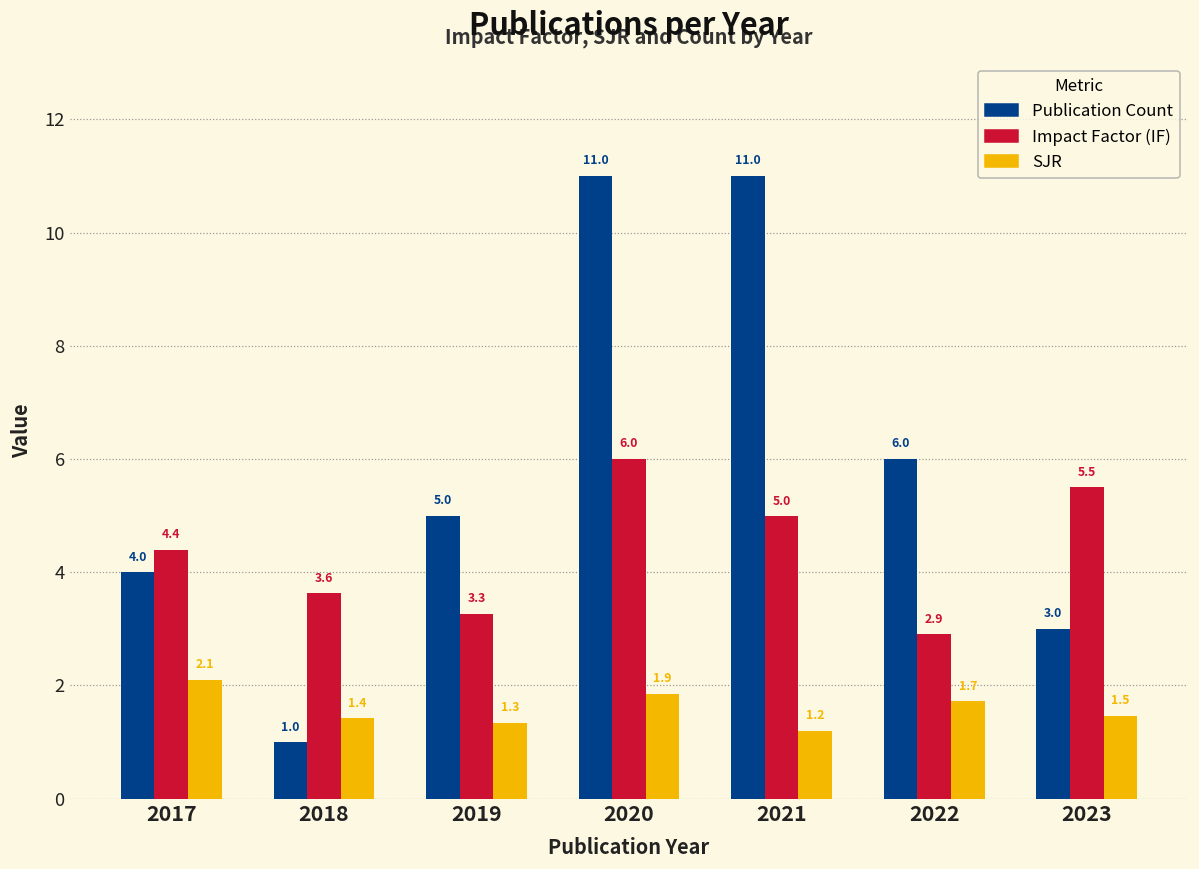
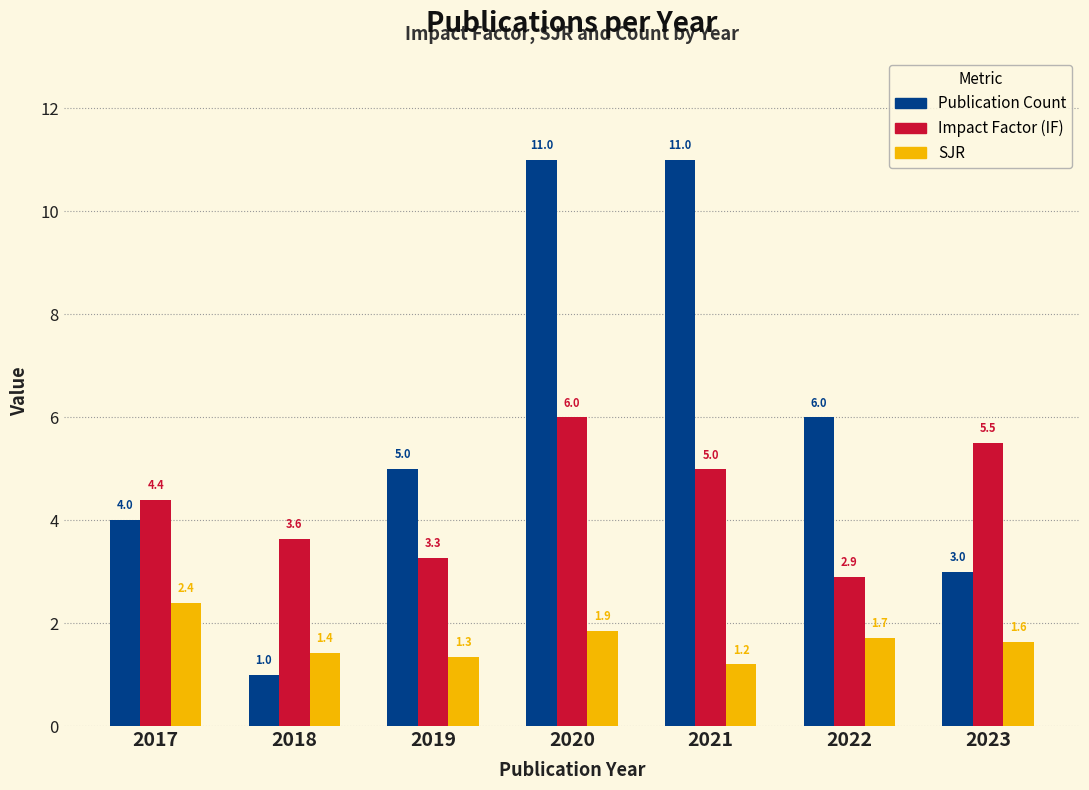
  {
    "Publication Count": {
      "2017": 4.0,
      "2018": 1.0,
      "2019": 5.0,
      "2020": 11.0,
      "2021": 11.0,
      "2022": 6.0,
      "2023": 3.0
    },
    "Impact Factor (IF)": {
      "2017": 4.4,
      "2018": 3.6,
      "2019": 3.3,
      "2020": 6.0,
      "2021": 5.0,
      "2022": 2.9,
      "2023": 5.5
    },
    "SJR": {
-     "2017": 2.1,
+     "2017": 2.4,
      "2018": 1.4,
      "2019": 1.3,
      "2020": 1.9,
      "2021": 1.2,
      "2022": 1.7,
-     "2023": 1.5
+     "2023": 1.6
    }
  }
